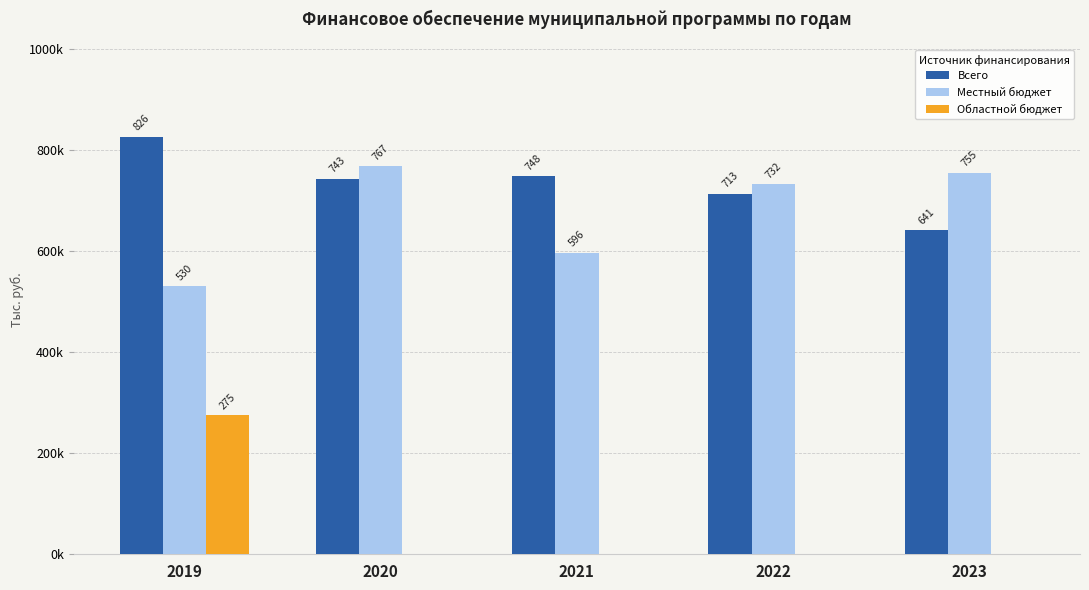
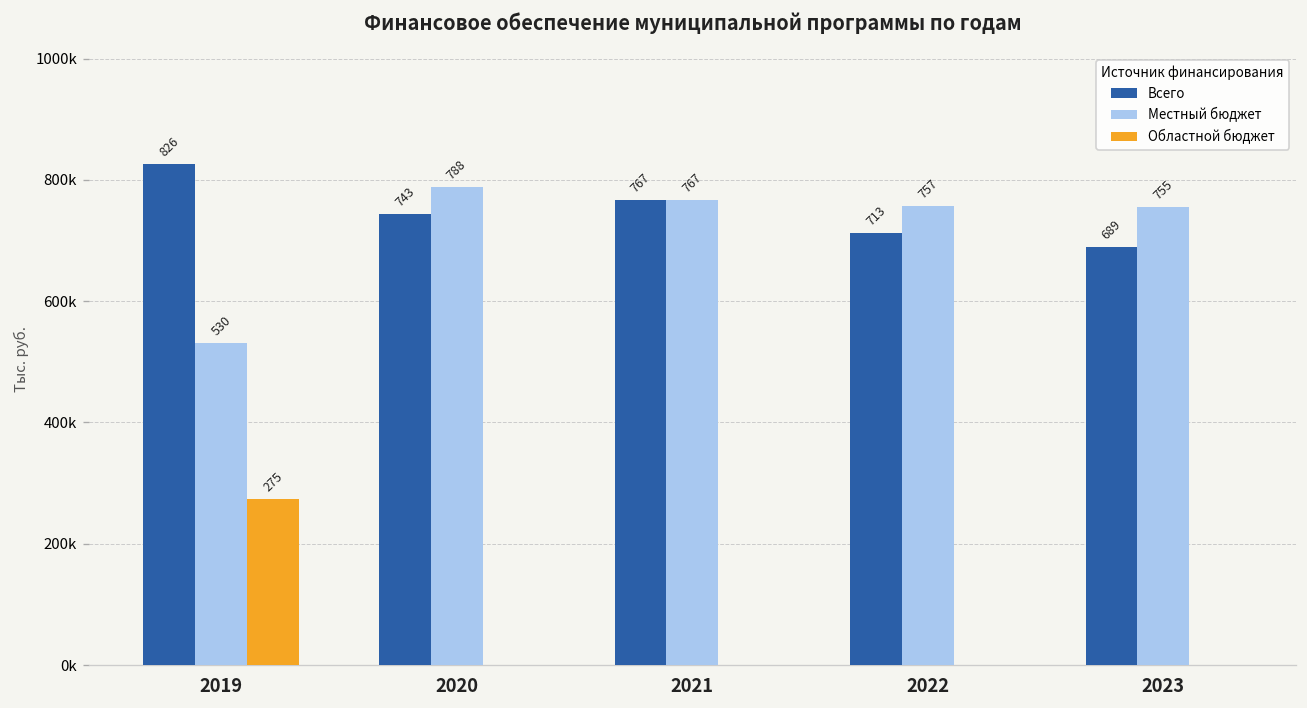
  {
    "Всего": {
-     "2021": 748,
-     "2023": 641
+     "2021": 767,
+     "2023": 689
    },
    "Местный бюджет": {
-     "2020": 767,
-     "2021": 596,
-     "2022": 732
+     "2020": 788,
+     "2021": 767,
+     "2022": 757
    },
    "Областной бюджет": {
      "2020": 0,
      "2021": 0,
      "2022": 0,
      "2023": 0
    }
  }
